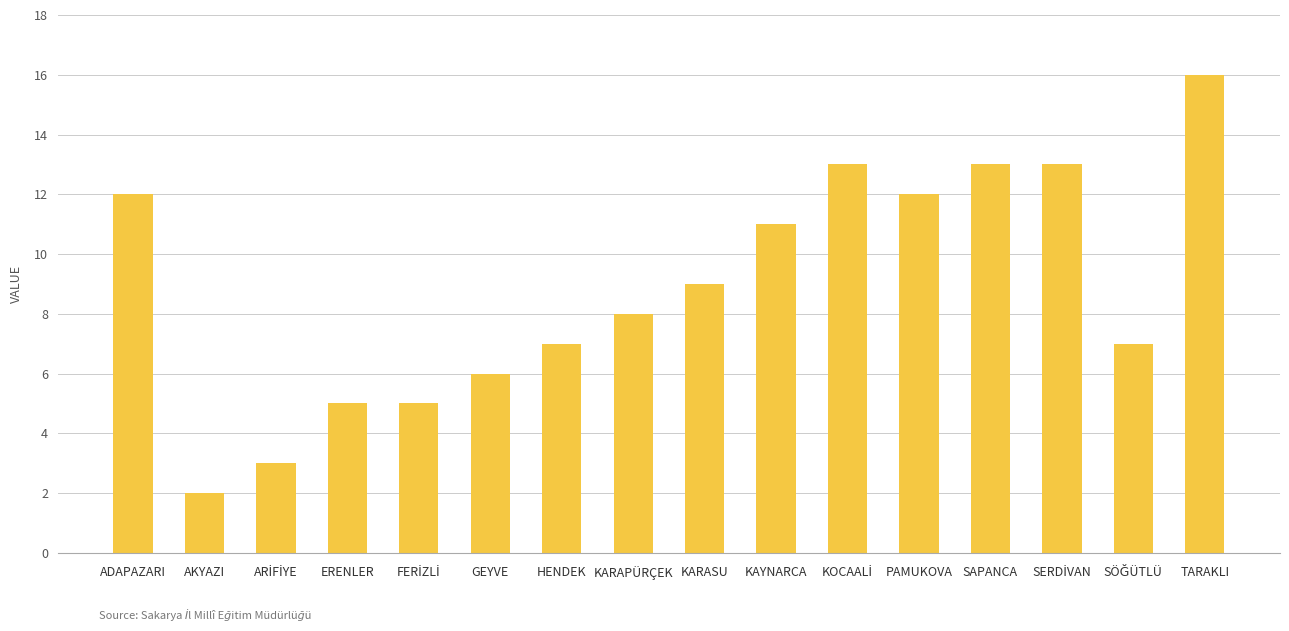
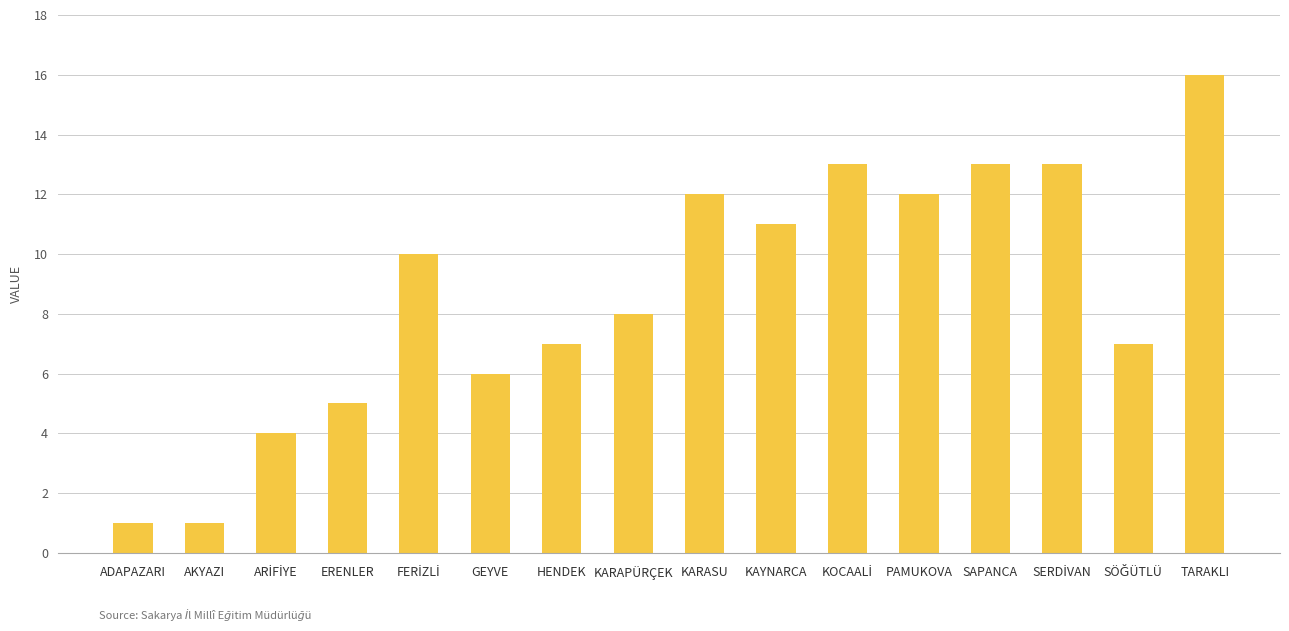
  {
-   "ADAPAZARI": 12,
-   "AKYAZI": 2,
-   "ARİFİYE": 3,
+   "ADAPAZARI": 1,
+   "AKYAZI": 1,
+   "ARİFİYE": 4,
    "ERENLER": 5,
-   "FERİZLİ": 5,
+   "FERİZLİ": 10,
    "GEYVE": 6,
    "HENDEK": 7,
    "KARAPÜRÇEK": 8,
-   "KARASU": 9,
+   "KARASU": 12,
    "KAYNARCA": 11,
    "KOCAALİ": 13,
    "PAMUKOVA": 12,
    "SAPANCA": 13,
    "SERDİVAN": 13,
    "SÖĞÜTLÜ": 7,
    "TARAKLI": 16
  }
